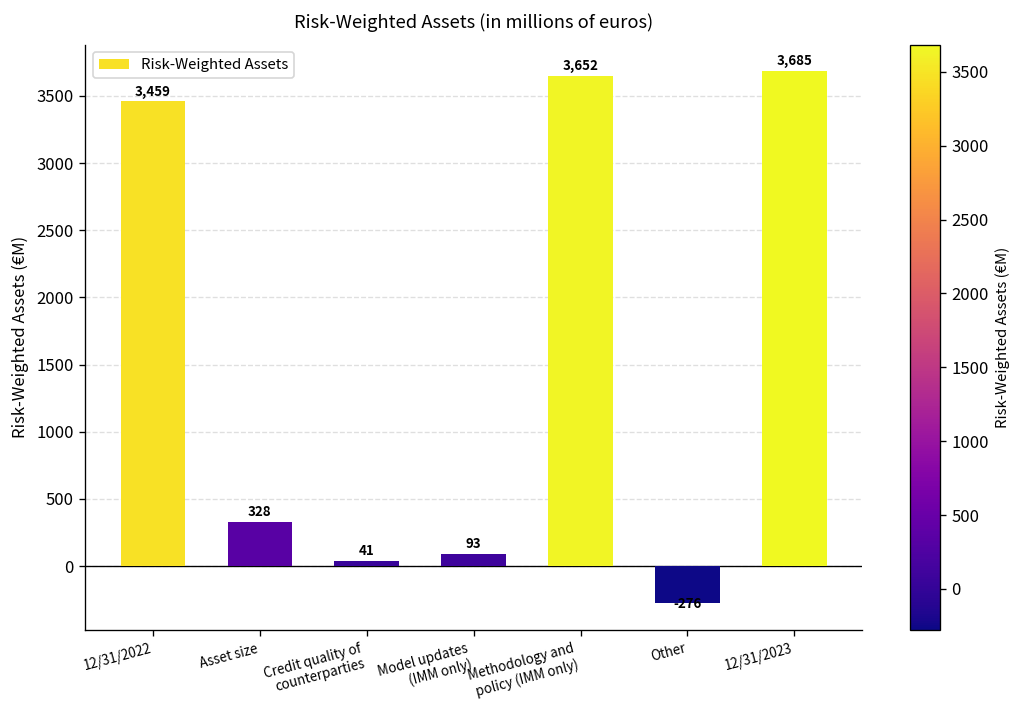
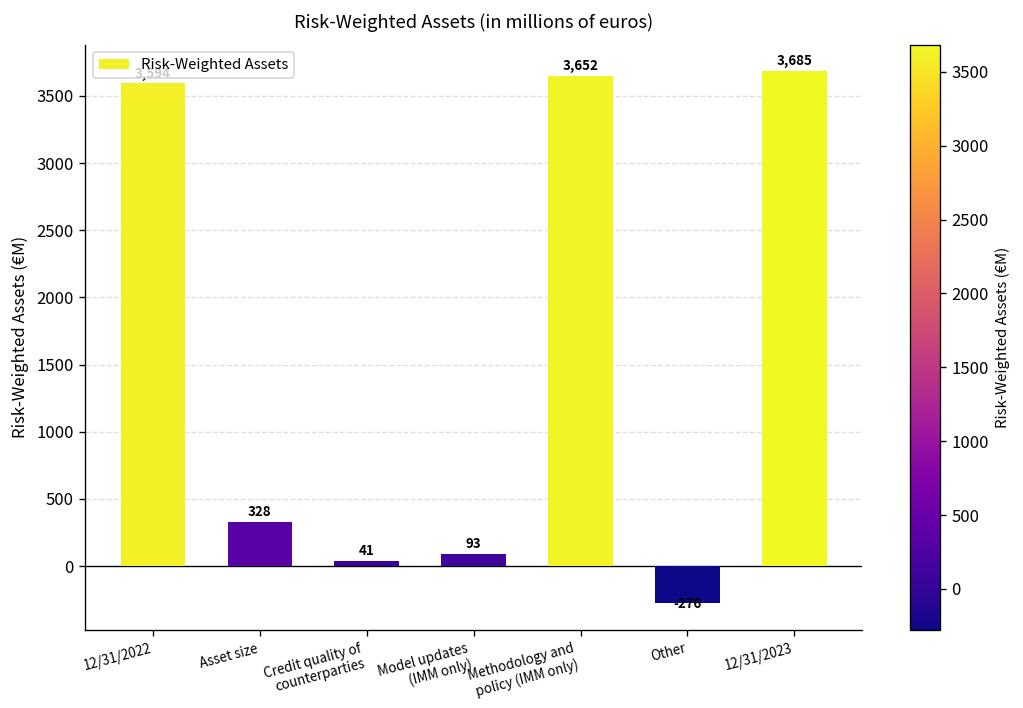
  {
-   "12/31/2022": 3460
+   "12/31/2022": 3590
  }
